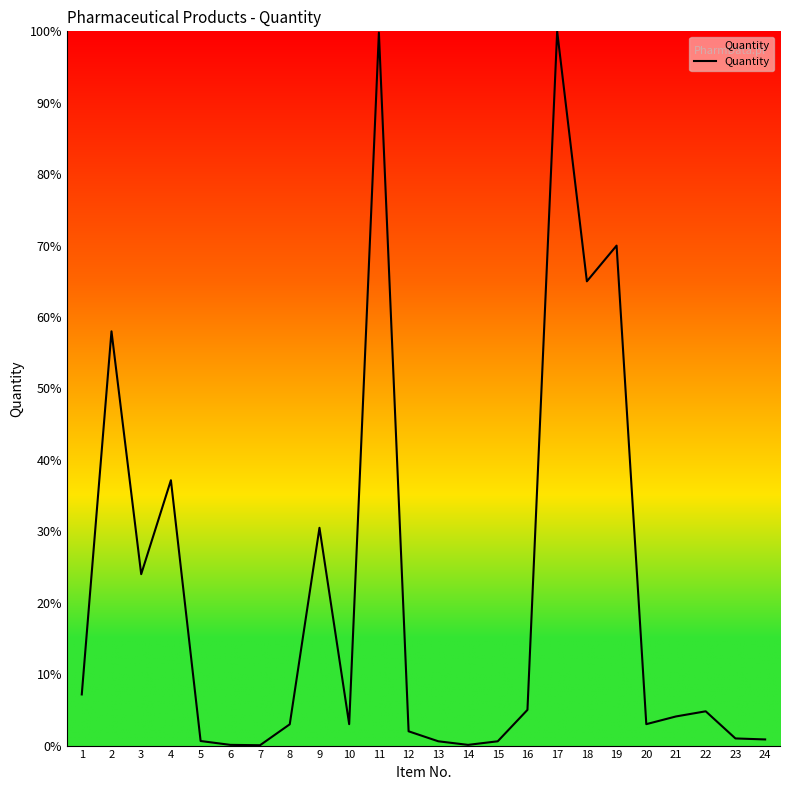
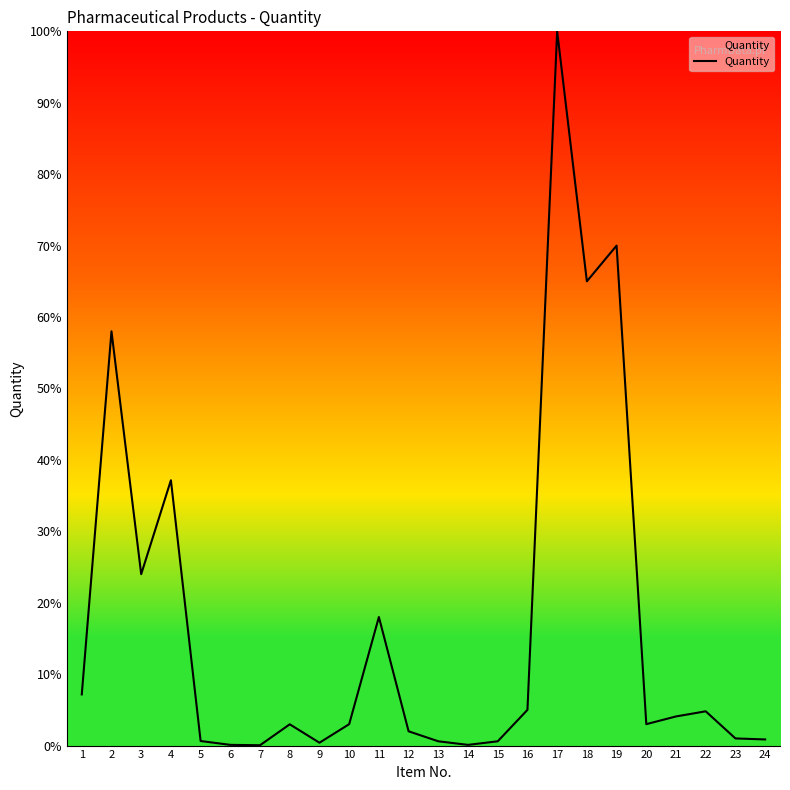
  {
    "1": "7%",
    "2": "58%",
    "3": "24%",
    "4": "37%",
    "5": "1%",
    "6": "0%",
    "7": "0%",
    "8": "3%",
-   "9": "30%",
+   "9": "0%",
    "10": "3%",
-   "11": "100%",
+   "11": "18%",
    "12": "2%",
    "13": "1%",
    "14": "0%",
    "15": "1%",
    "16": "5%",
    "17": "100%",
    "18": "65%",
    "19": "70%",
    "20": "3%",
    "21": "4%",
    "22": "5%",
    "23": "1%",
    "24": "1%"
  }
